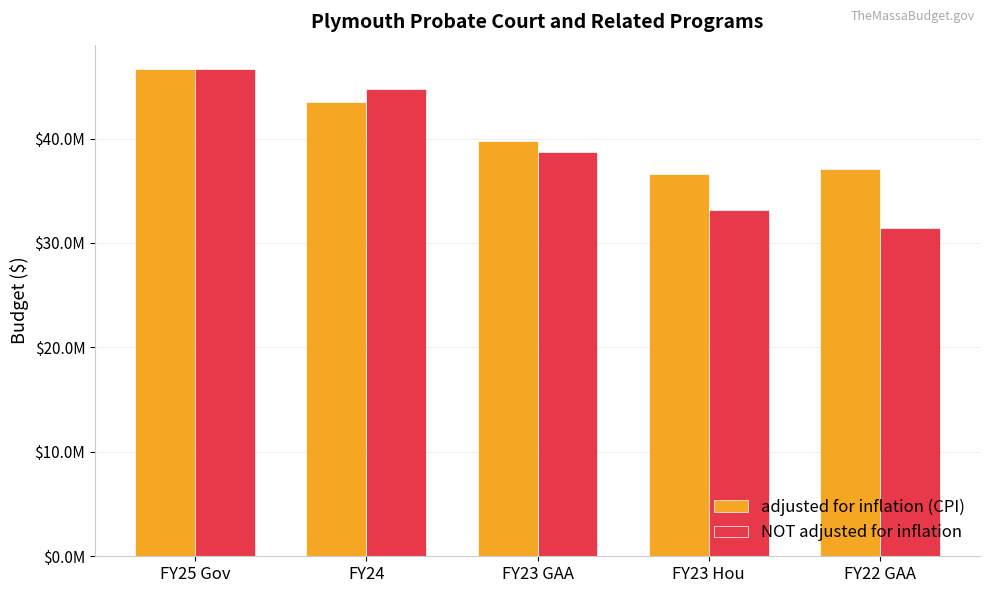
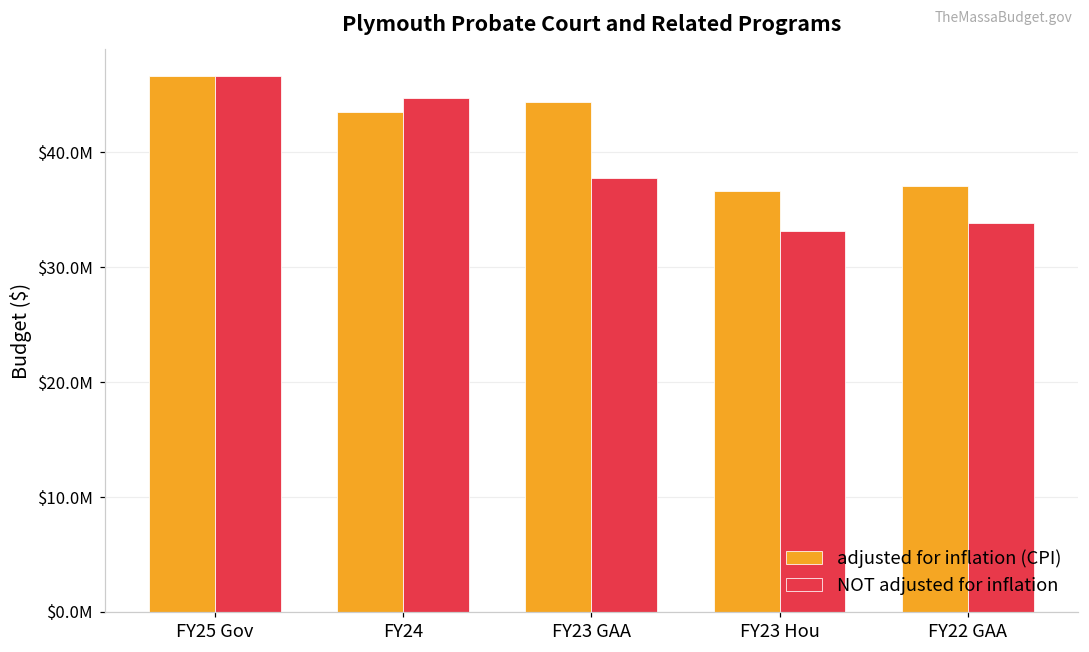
  {
    "adjusted for inflation (CPI)": {
      "FY25 Gov": "$46700000",
      "FY24": "$43500000",
-     "FY23 GAA": "$39800000",
+     "FY23 GAA": "$44400000",
      "FY23 Hou": "$36600000",
      "FY22 GAA": "$37100000"
    },
    "NOT adjusted for inflation": {
      "FY25 Gov": "$46700000",
      "FY24": "$44700000",
-     "FY23 GAA": "$38700000",
+     "FY23 GAA": "$37700000",
      "FY23 Hou": "$33100000",
-     "FY22 GAA": "$31400000"
+     "FY22 GAA": "$33800000"
    }
  }
